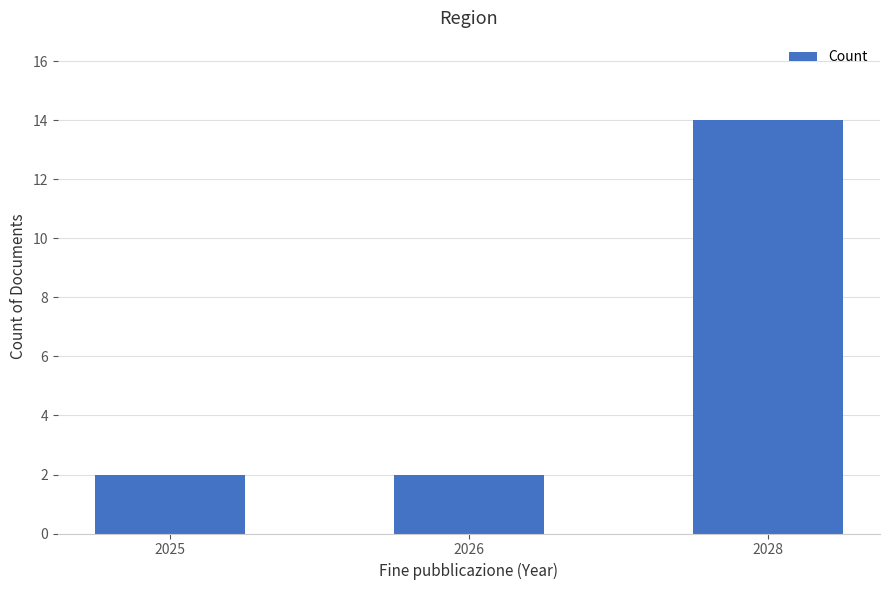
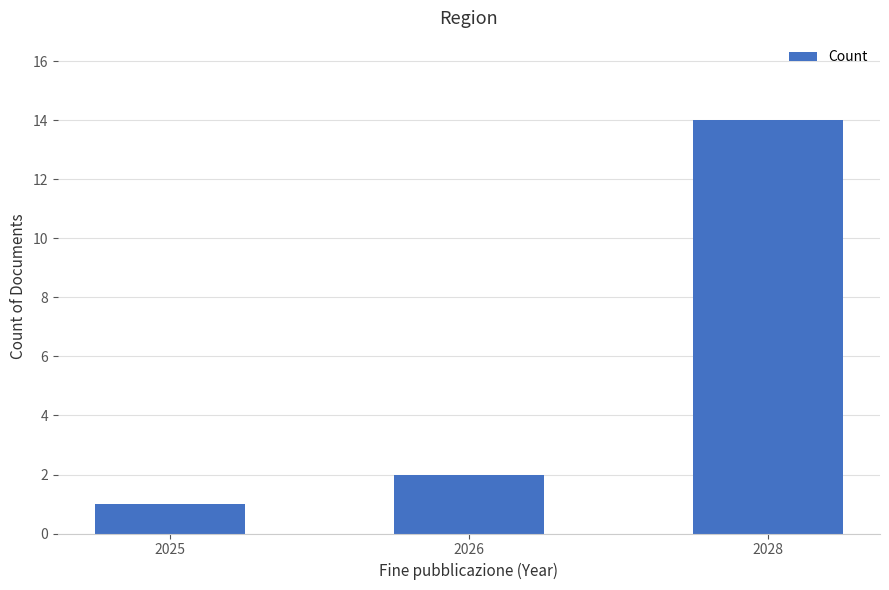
  {
-   "2025": 2,
+   "2025": 1,
    "2026": 2,
    "2028": 14
  }
